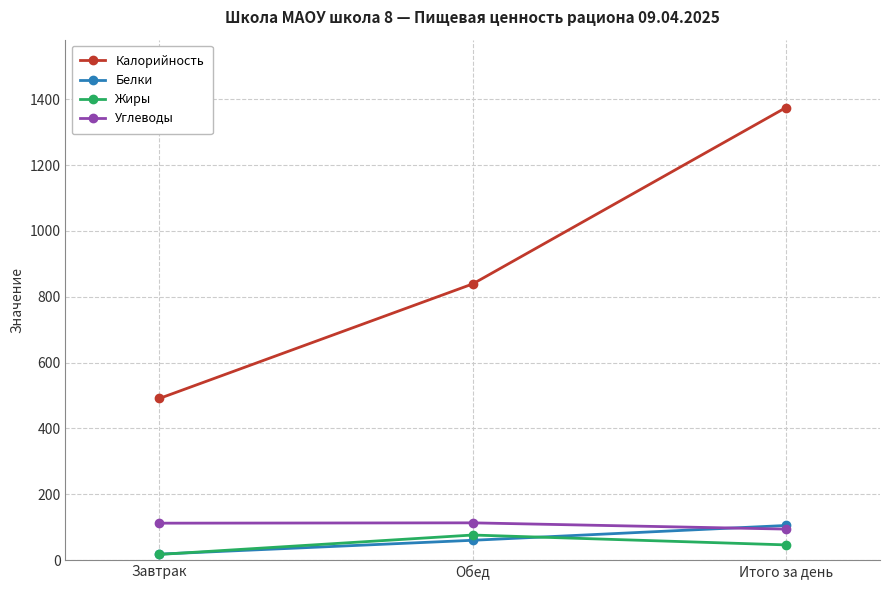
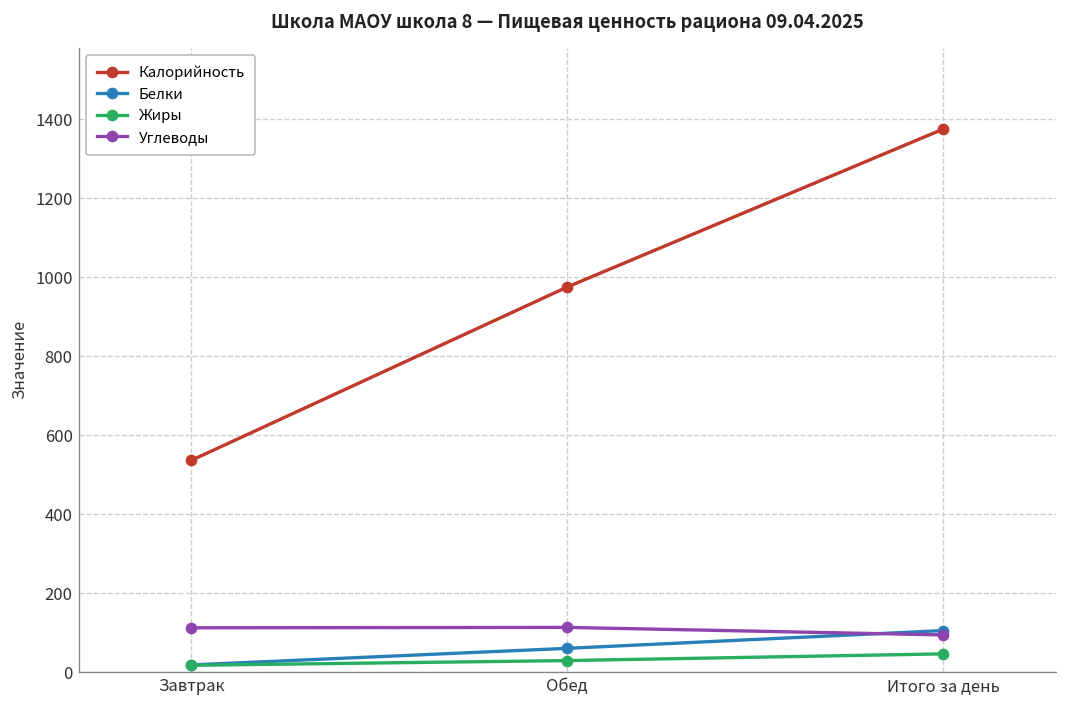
  {
    "Калорийность": {
-     "Завтрак": 490,
-     "Обед": 840,
+     "Завтрак": 540,
+     "Обед": 980,
      "Итого за день": 1380
    },
    "Белки": {
      "Обед": 60,
      "Итого за день": 110
    },
    "Жиры": {
-     "Обед": 80,
+     "Обед": 30,
      "Итого за день": 50
    },
    "Углеводы": {
      "Завтрак": 110,
      "Обед": 110,
      "Итого за день": 90
    }
  }
